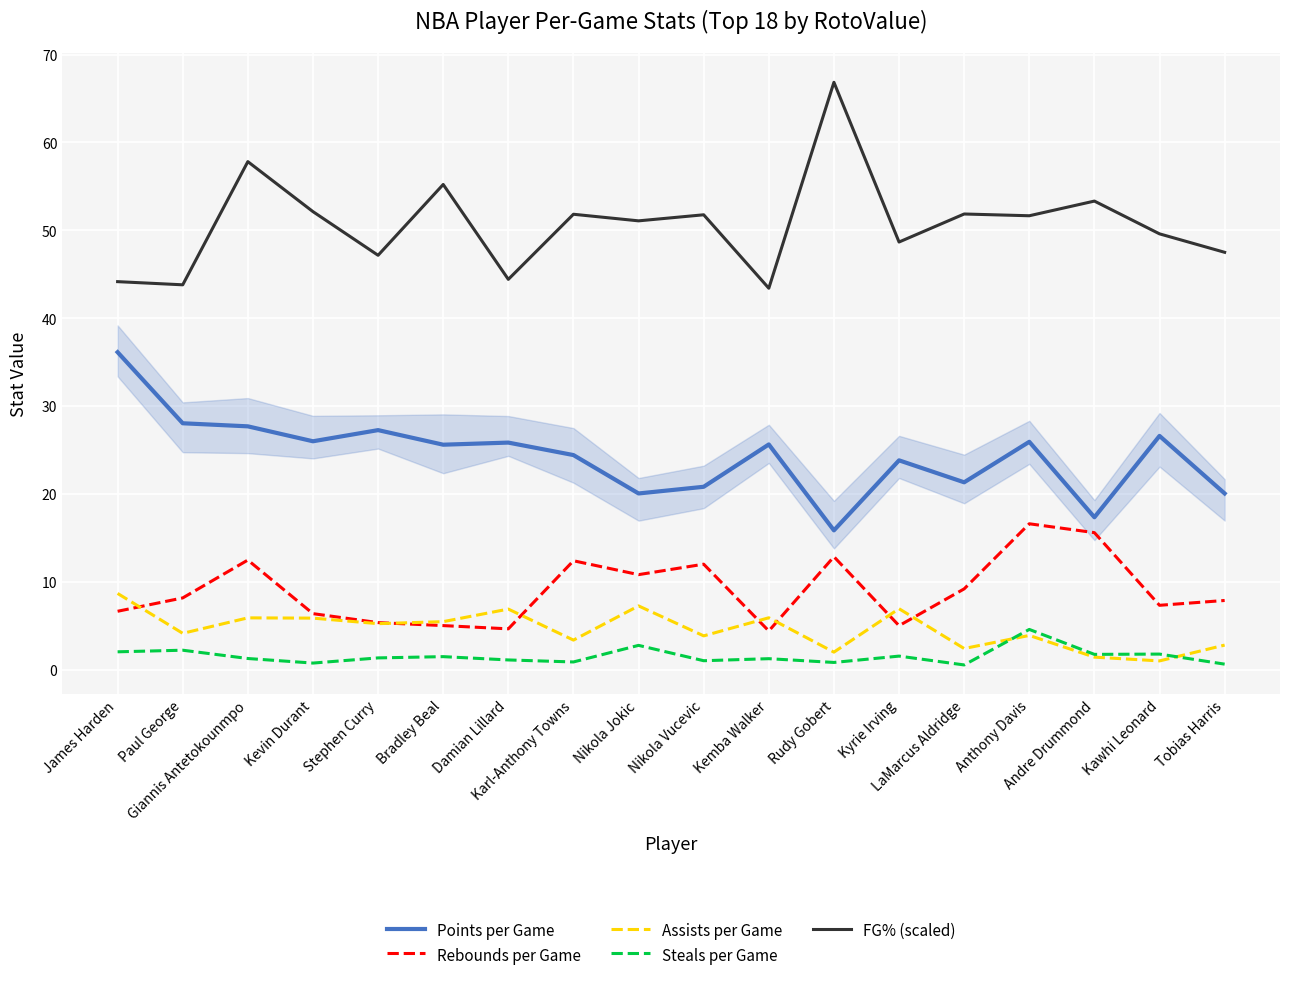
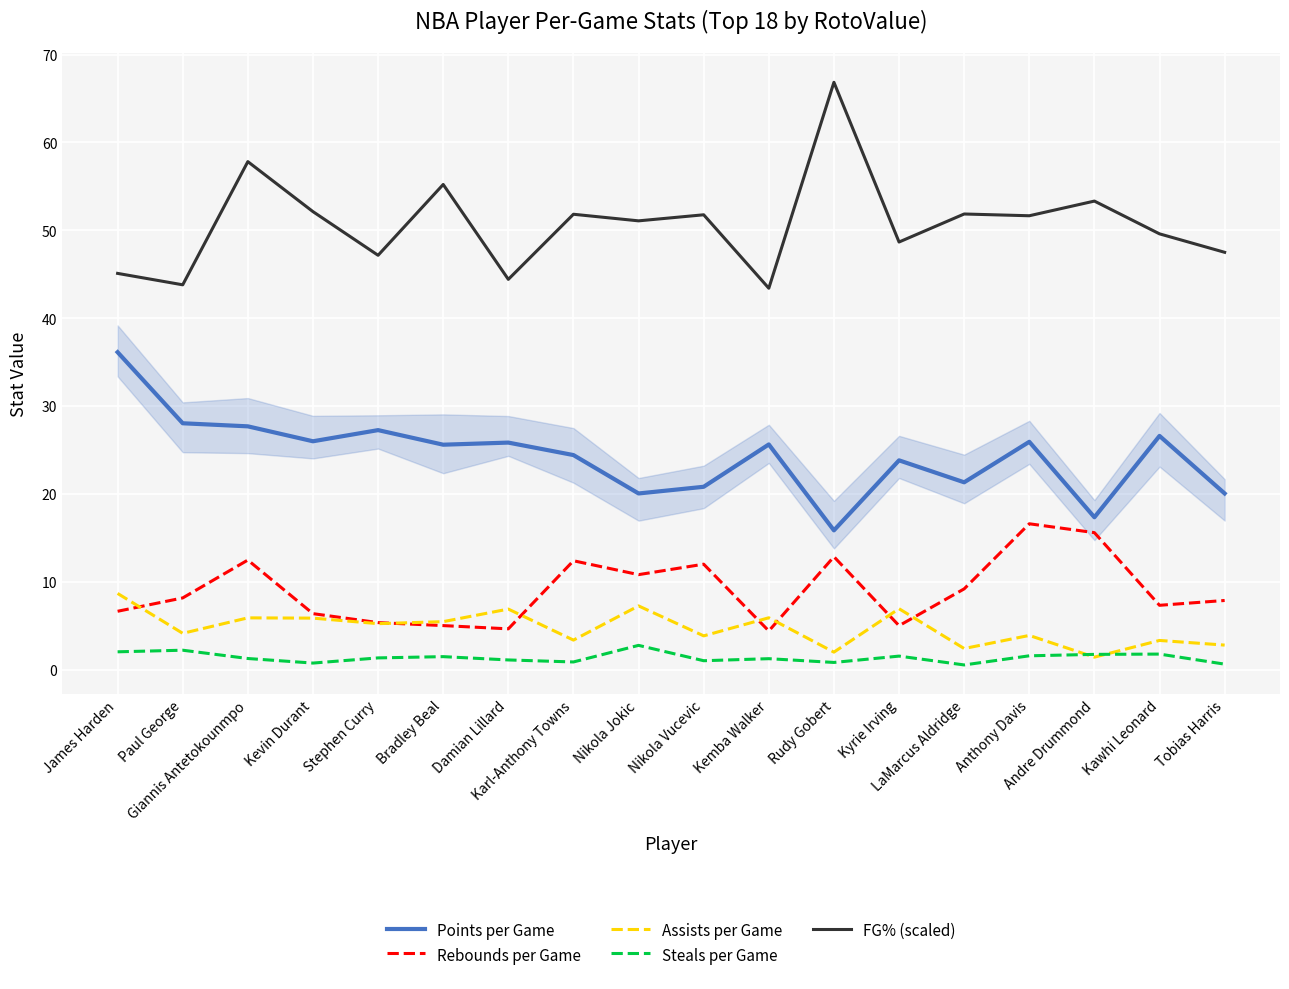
  {
    "Rebounds per Game": {
      "James Harden": 7,
      "Paul George": 8,
      "Giannis Antetokounmpo": 12,
      "Kevin Durant": 6,
      "Bradley Beal": 5,
      "Damian Lillard": 5,
      "Karl-Anthony Towns": 12,
      "Nikola Jokic": 11,
      "Nikola Vucevic": 12,
      "Kemba Walker": 4,
      "Rudy Gobert": 13,
      "Kyrie Irving": 5,
      "LaMarcus Aldridge": 9,
      "Anthony Davis": 17,
      "Andre Drummond": 16,
      "Kawhi Leonard": 7,
      "Tobias Harris": 8
    },
    "Assists per Game": {
      "James Harden": 9,
      "Paul George": 4,
      "Giannis Antetokounmpo": 6,
      "Kevin Durant": 6,
      "Bradley Beal": 5,
      "Damian Lillard": 7,
      "Karl-Anthony Towns": 3,
      "Nikola Jokic": 7,
      "Nikola Vucevic": 4,
      "Kemba Walker": 6,
      "Rudy Gobert": 2,
      "Kyrie Irving": 7,
      "LaMarcus Aldridge": 2,
      "Anthony Davis": 4,
      "Andre Drummond": 1,
-     "Kawhi Leonard": 1,
+     "Kawhi Leonard": 3,
      "Tobias Harris": 3
    },
    "Steals per Game": {
      "James Harden": 2,
      "Paul George": 2,
      "Giannis Antetokounmpo": 1,
      "Kevin Durant": 1,
      "Stephen Curry": 1,
      "Bradley Beal": 1,
      "Damian Lillard": 1,
      "Karl-Anthony Towns": 1,
      "Nikola Jokic": 3,
      "Nikola Vucevic": 1,
      "Kemba Walker": 1,
      "Rudy Gobert": 1,
      "Kyrie Irving": 2,
      "LaMarcus Aldridge": 1,
-     "Anthony Davis": 5,
+     "Anthony Davis": 2,
      "Andre Drummond": 2,
      "Kawhi Leonard": 2,
      "Tobias Harris": 1
    },
    "FG% (scaled)": {
-     "James Harden": 44,
+     "James Harden": 45,
      "Paul George": 44,
      "Giannis Antetokounmpo": 58,
      "Kevin Durant": 52,
      "Stephen Curry": 47,
      "Bradley Beal": 55,
      "Damian Lillard": 44,
      "Karl-Anthony Towns": 52,
      "Nikola Jokic": 51,
      "Nikola Vucevic": 52,
      "Kemba Walker": 43,
      "Rudy Gobert": 67,
      "Kyrie Irving": 49,
      "LaMarcus Aldridge": 52,
      "Anthony Davis": 52,
      "Andre Drummond": 53,
      "Kawhi Leonard": 50,
      "Tobias Harris": 48
    }
  }
